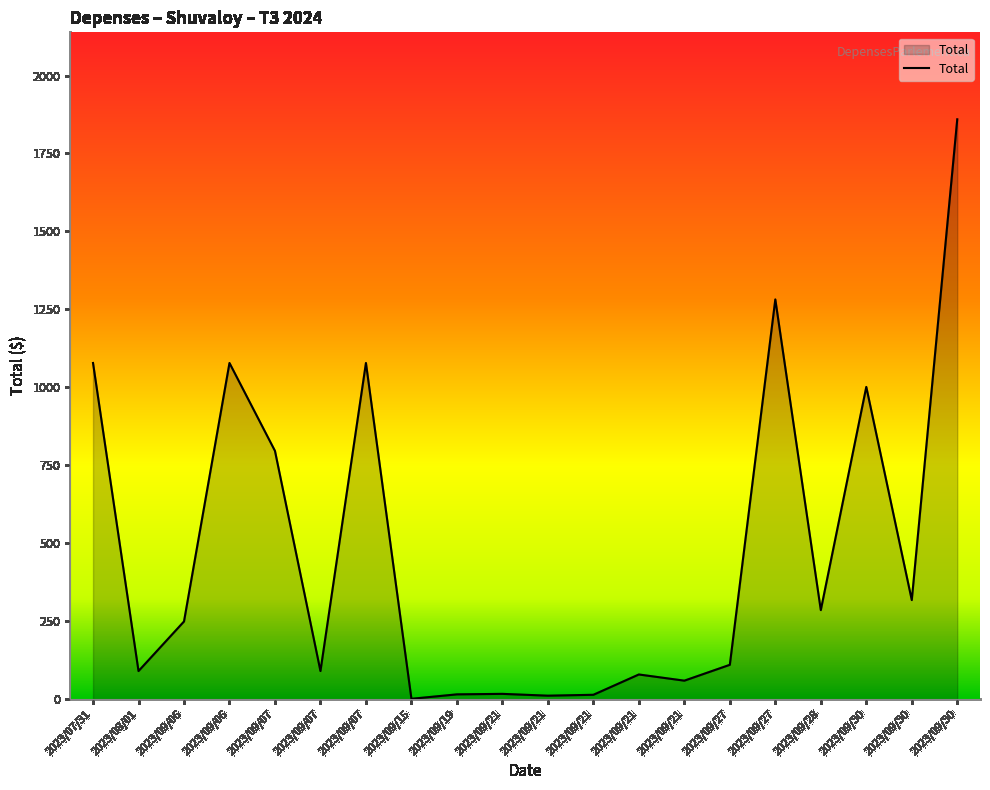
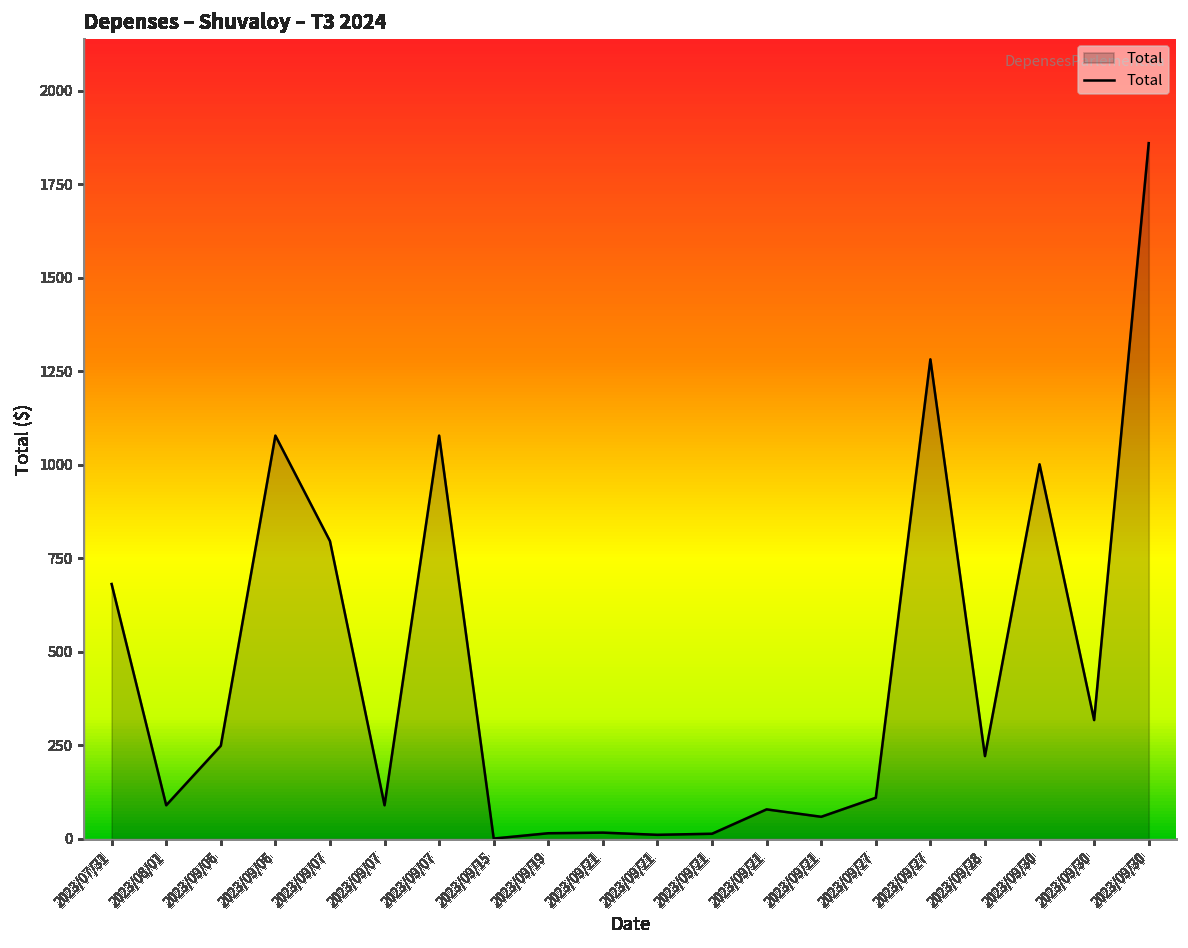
  {
-   "2023/07/31": 1080,
+   "2023/07/31": 680,
    "2023/08/01": 90,
    "2023/09/15": 0,
    "2023/09/19": 20,
-   "2023/09/28": 290
+   "2023/09/28": 220
  }
